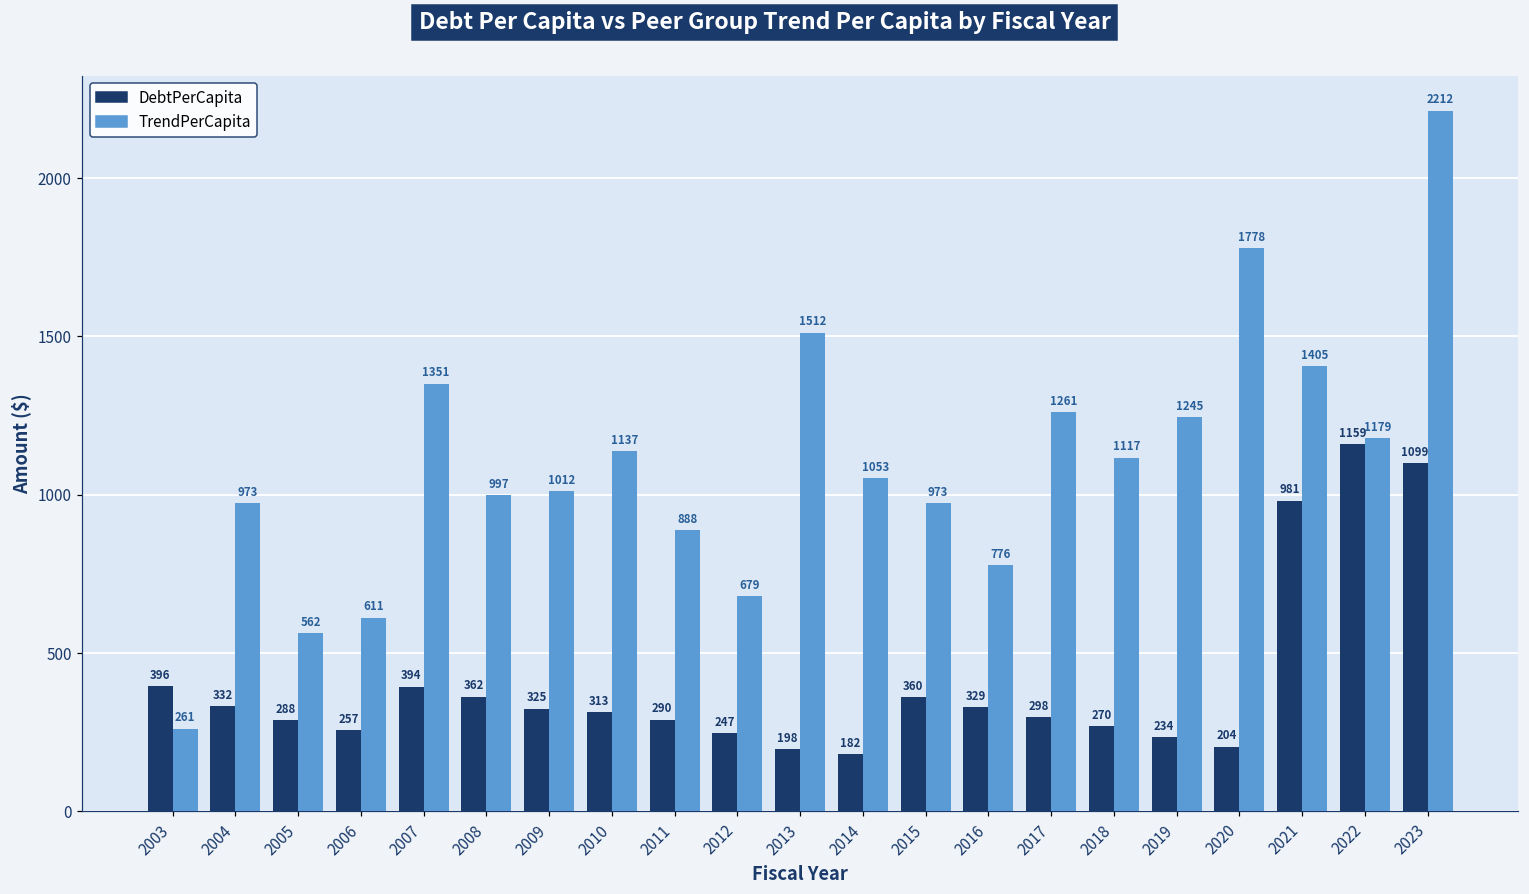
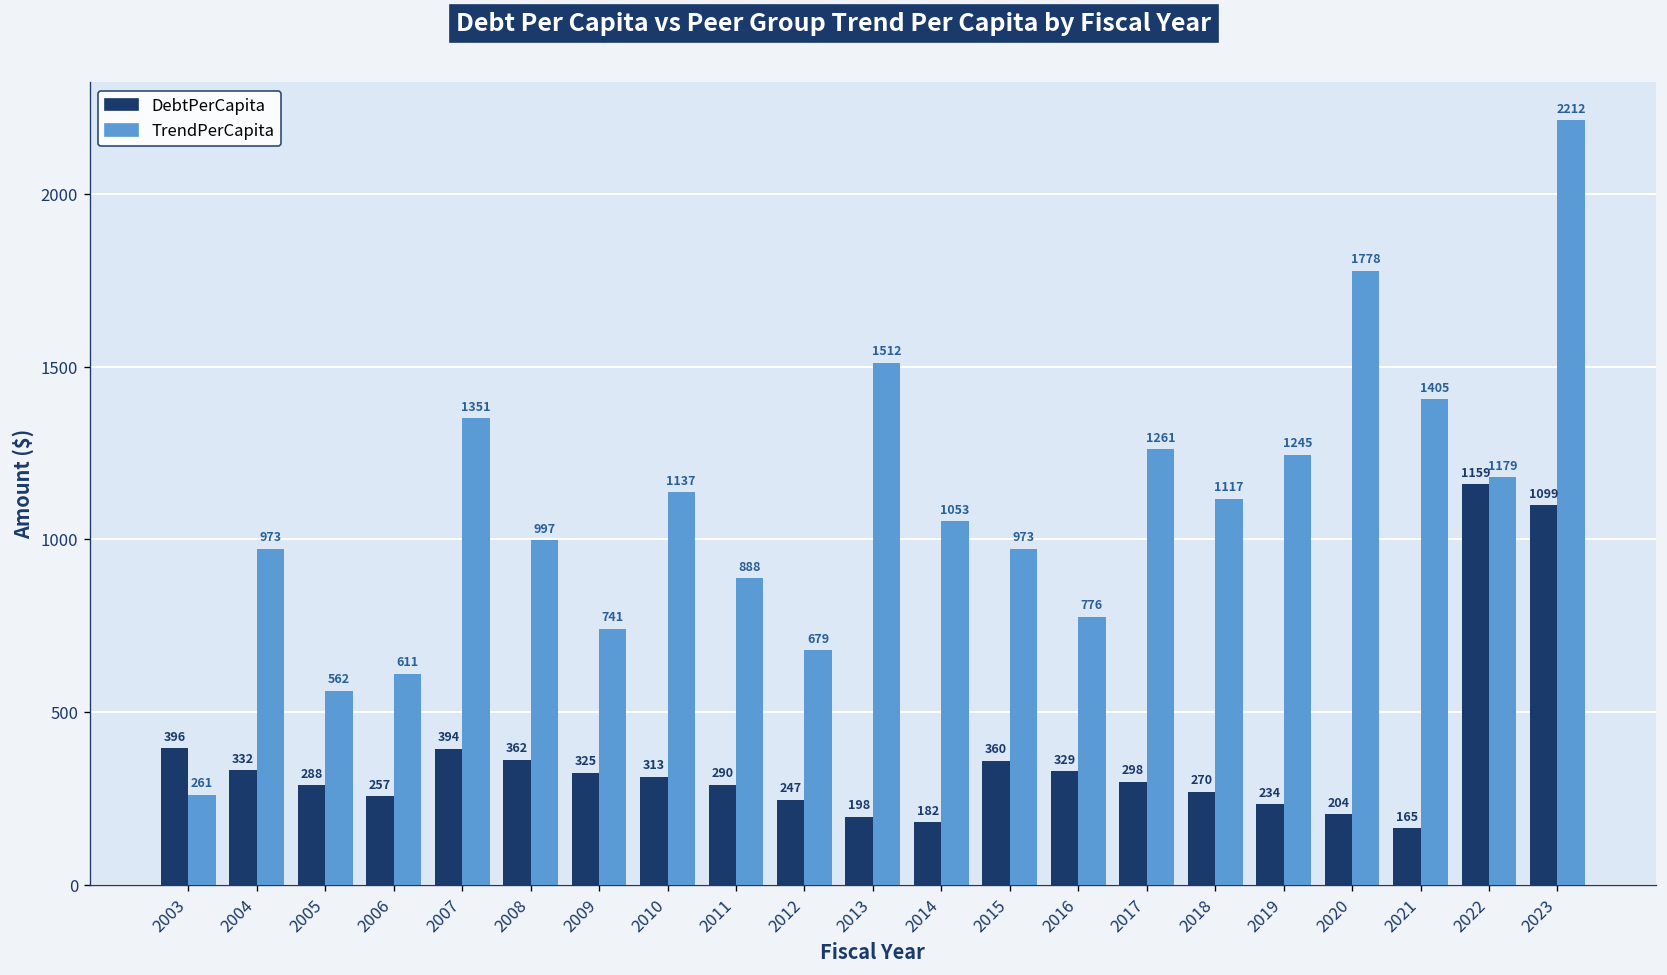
  {
    "DebtPerCapita": {
      "2003": 396,
      "2004": 332,
      "2005": 288,
      "2006": 257,
      "2007": 394,
      "2008": 362,
      "2009": 325,
      "2010": 313,
      "2011": 290,
      "2012": 247,
      "2013": 198,
      "2014": 182,
      "2015": 360,
      "2016": 329,
      "2017": 298,
      "2018": 270,
      "2019": 234,
      "2020": 204,
-     "2021": 981,
+     "2021": 165,
      "2022": 1159,
      "2023": 1099
    },
    "TrendPerCapita": {
      "2003": 261,
      "2004": 973,
      "2005": 562,
      "2006": 611,
      "2007": 1351,
      "2008": 997,
-     "2009": 1012,
+     "2009": 741,
      "2010": 1137,
      "2011": 888,
      "2012": 679,
      "2013": 1512,
      "2014": 1053,
      "2015": 973,
      "2016": 776,
      "2017": 1261,
      "2018": 1117,
      "2019": 1245,
      "2020": 1778,
      "2021": 1405,
      "2022": 1179,
      "2023": 2212
    }
  }
